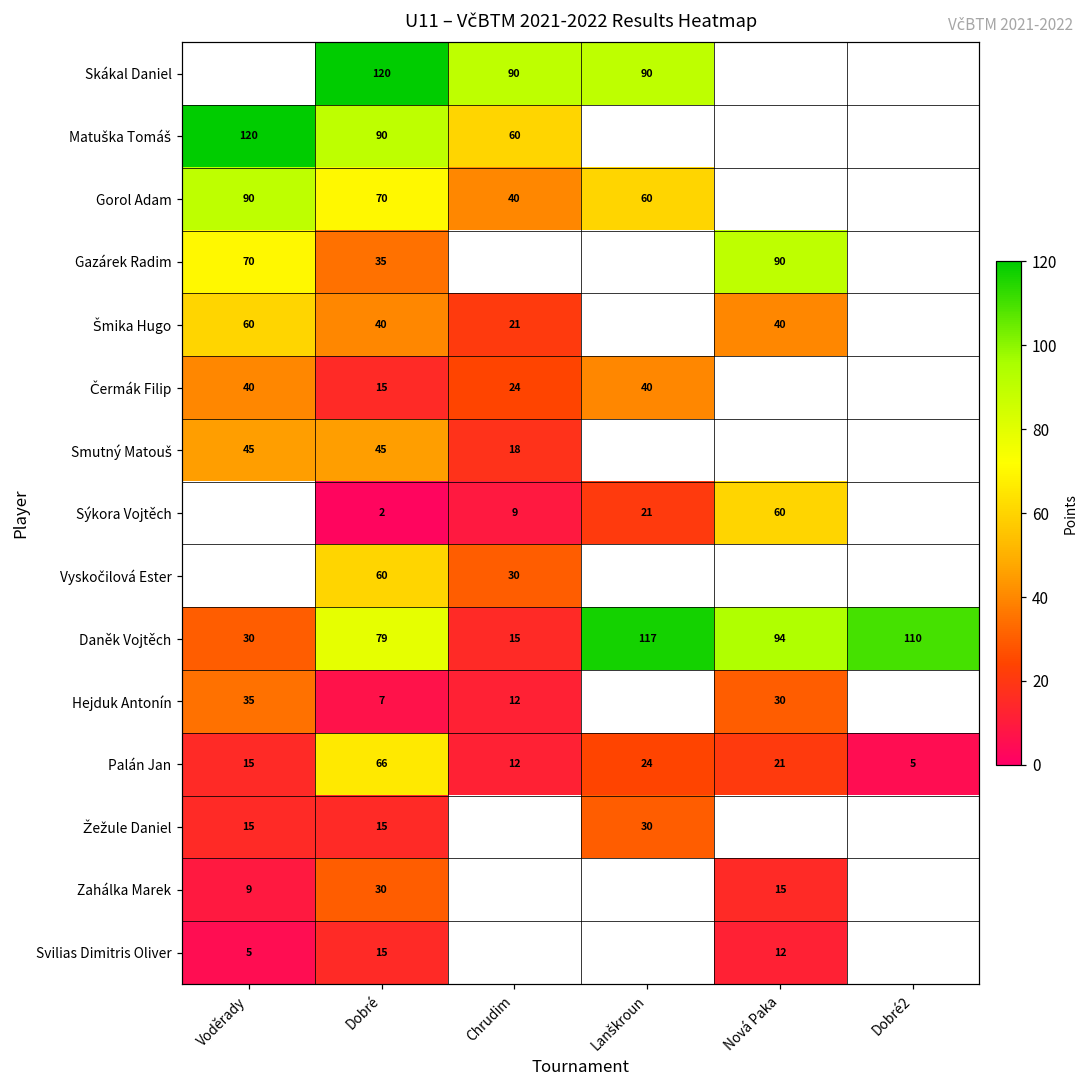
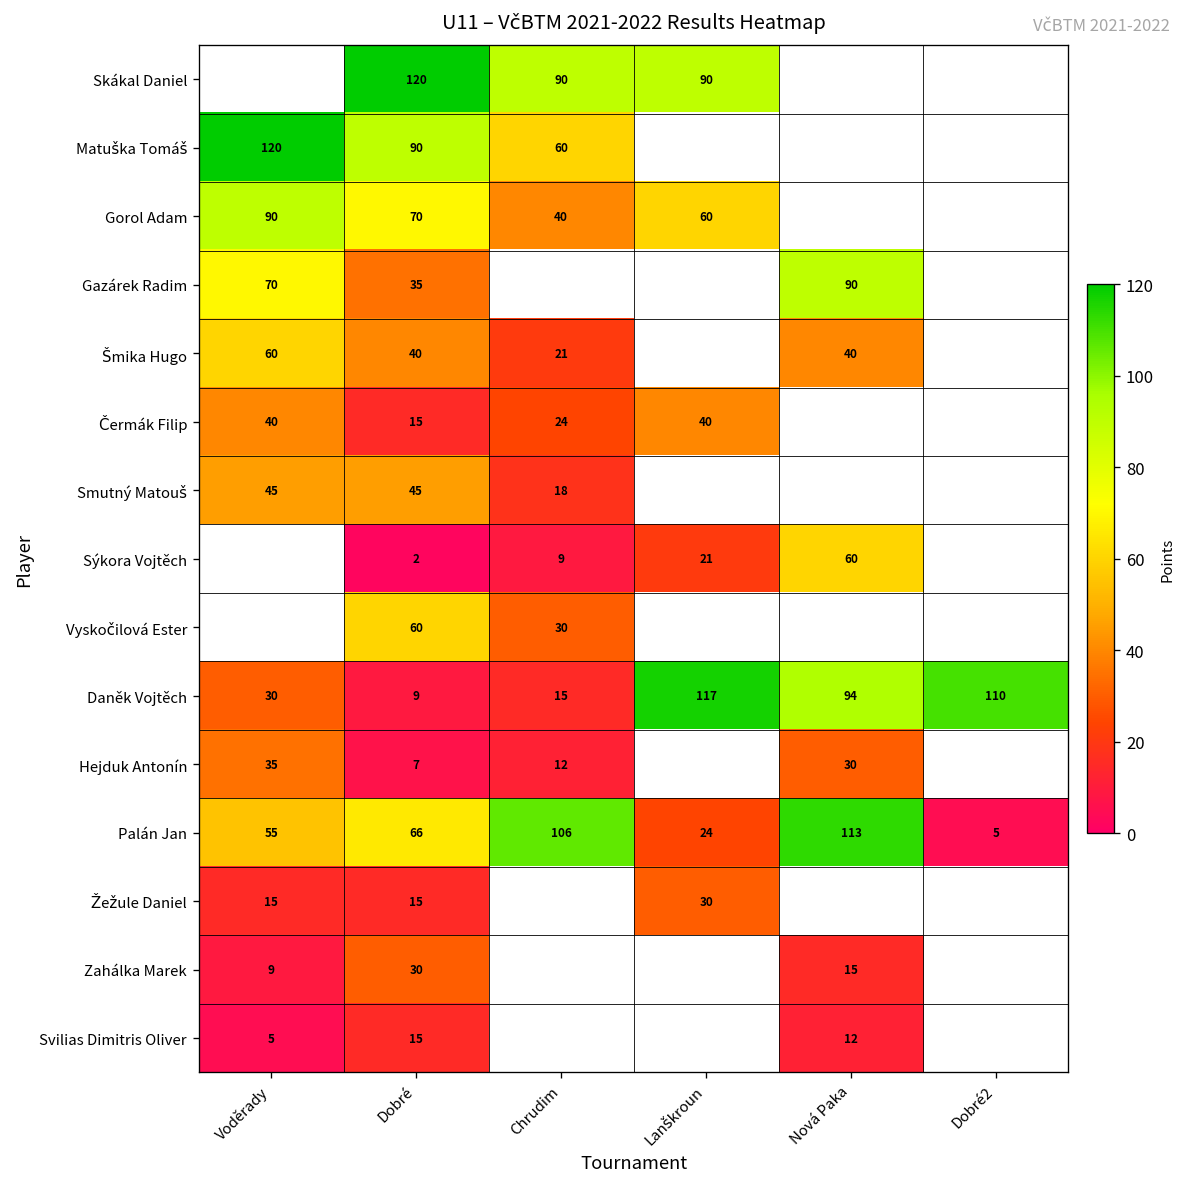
  {
    "Skákal Daniel": {
      "Dobré": 120,
      "Chrudim": 90,
      "Lanškroun": 90
    },
    "Matuška Tomáš": {
      "Voděrady": 120,
      "Dobré": 90,
      "Chrudim": 60
    },
    "Gorol Adam": {
      "Voděrady": 90,
      "Dobré": 70,
      "Chrudim": 40,
      "Lanškroun": 60
    },
    "Gazárek Radim": {
      "Voděrady": 70,
      "Dobré": 35,
      "Nová Paka": 90
    },
    "Šmika Hugo": {
      "Voděrady": 60,
      "Dobré": 40,
      "Chrudim": 21,
      "Nová Paka": 40
    },
    "Čermák Filip": {
      "Voděrady": 40,
      "Dobré": 15,
      "Chrudim": 24,
      "Lanškroun": 40
    },
    "Smutný Matouš": {
      "Voděrady": 45,
      "Dobré": 45,
      "Chrudim": 18
    },
    "Sýkora Vojtěch": {
      "Dobré": 2,
      "Chrudim": 9,
      "Lanškroun": 21,
      "Nová Paka": 60
    },
    "Vyskočilová Ester": {
      "Dobré": 60,
      "Chrudim": 30
    },
    "Daněk Vojtěch": {
      "Voděrady": 30,
-     "Dobré": 79,
+     "Dobré": 9,
      "Chrudim": 15,
      "Lanškroun": 117,
      "Nová Paka": 94,
      "Dobré2": 110
    },
    "Hejduk Antonín": {
      "Voděrady": 35,
      "Dobré": 7,
      "Chrudim": 12,
      "Nová Paka": 30
    },
    "Palán Jan": {
-     "Voděrady": 15,
+     "Voděrady": 55,
      "Dobré": 66,
-     "Chrudim": 12,
+     "Chrudim": 106,
      "Lanškroun": 24,
-     "Nová Paka": 21,
+     "Nová Paka": 113,
      "Dobré2": 5
    },
    "Žežule Daniel": {
      "Voděrady": 15,
      "Dobré": 15,
      "Lanškroun": 30
    },
    "Zahálka Marek": {
      "Voděrady": 9,
      "Dobré": 30,
      "Nová Paka": 15
    },
    "Svilias Dimitris Oliver": {
      "Voděrady": 5,
      "Dobré": 15,
      "Nová Paka": 12
    }
  }
